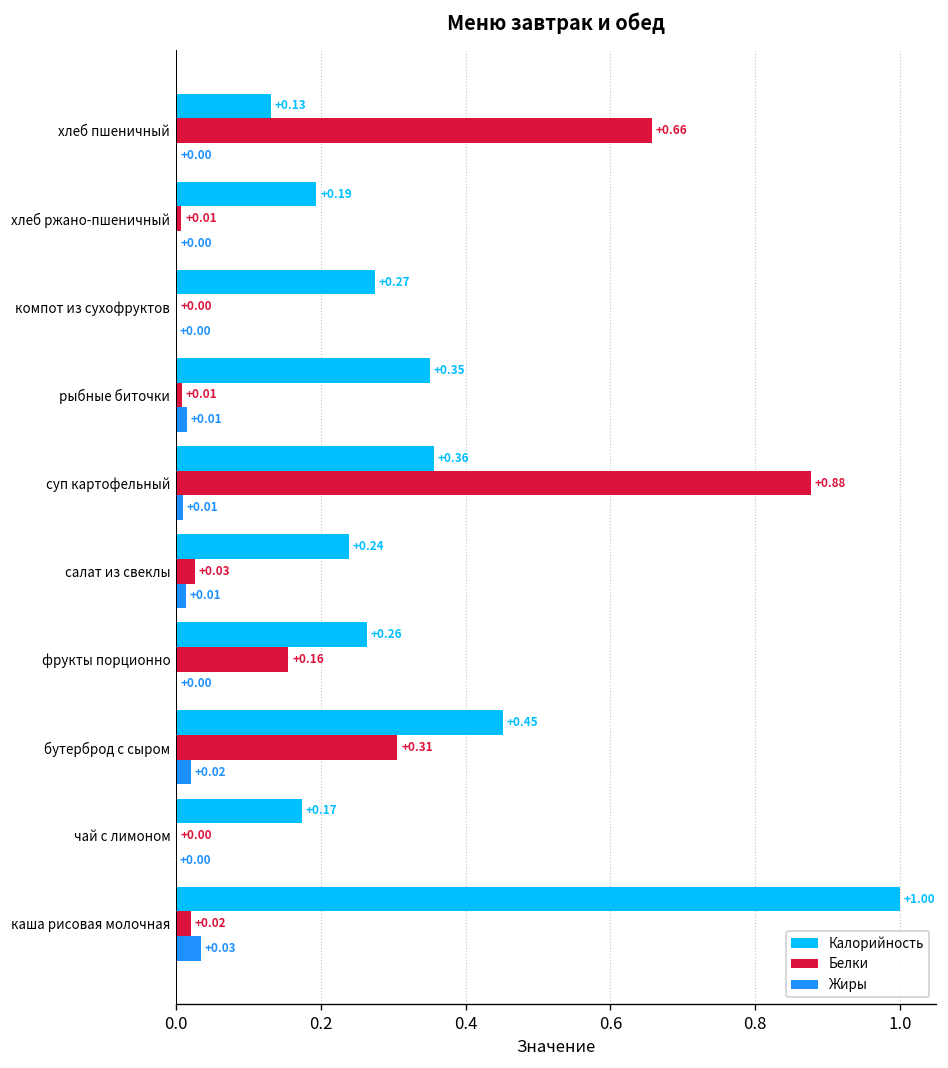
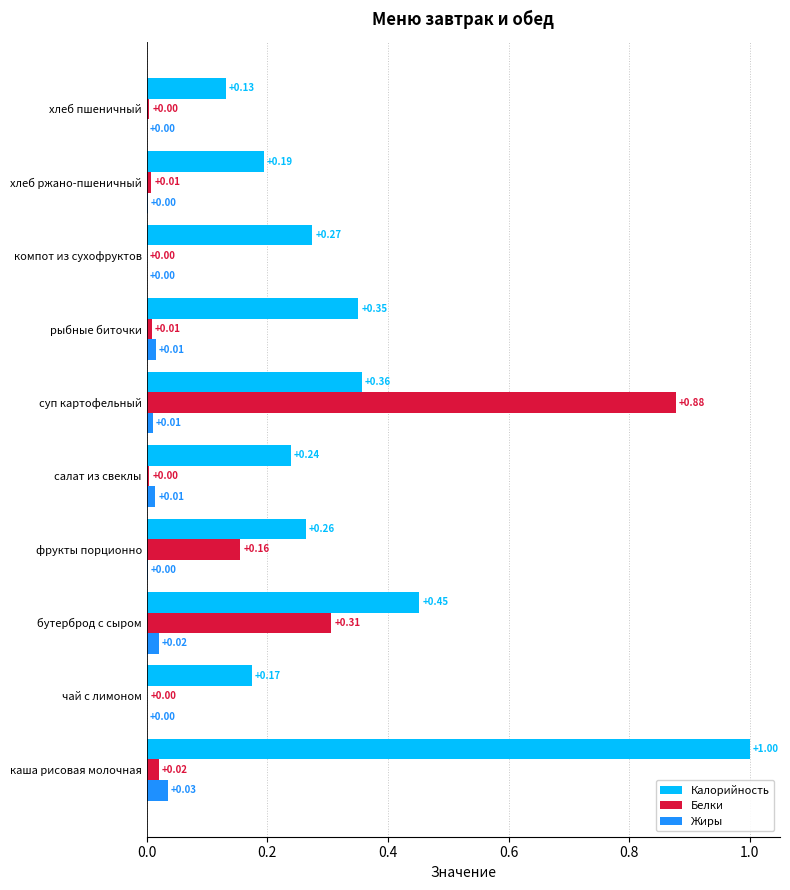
  {
    "Белки": {
-     "хлеб пшеничный": "+0.66",
+     "хлеб пшеничный": "+0.00",
      "хлеб ржано-пшеничный": "+0.01",
      "компот из сухофруктов": "+0.00",
      "рыбные биточки": "+0.01",
      "суп картофельный": "+0.88",
-     "салат из свеклы": "+0.03",
+     "салат из свеклы": "+0.00",
      "фрукты порционно": "+0.16",
      "бутерброд с сыром": "+0.31",
      "чай с лимоном": "+0.00",
      "каша рисовая молочная": "+0.02"
    }
  }
